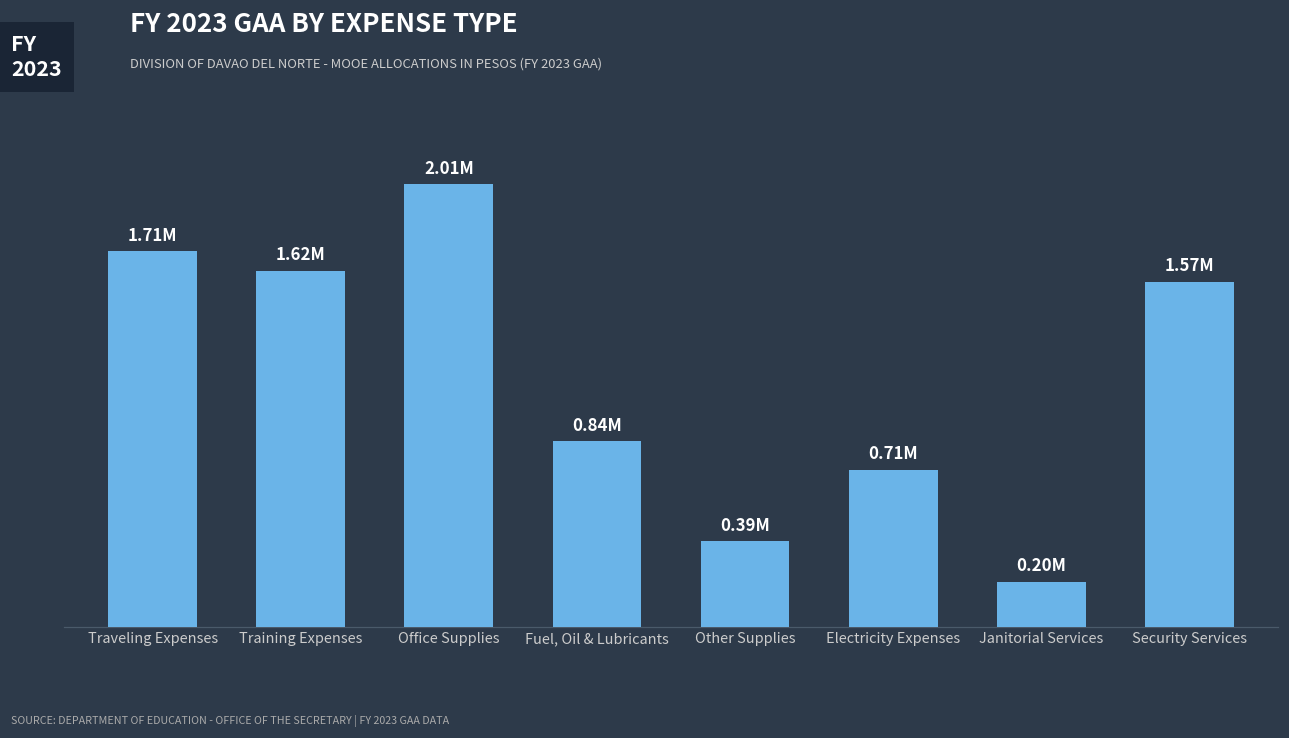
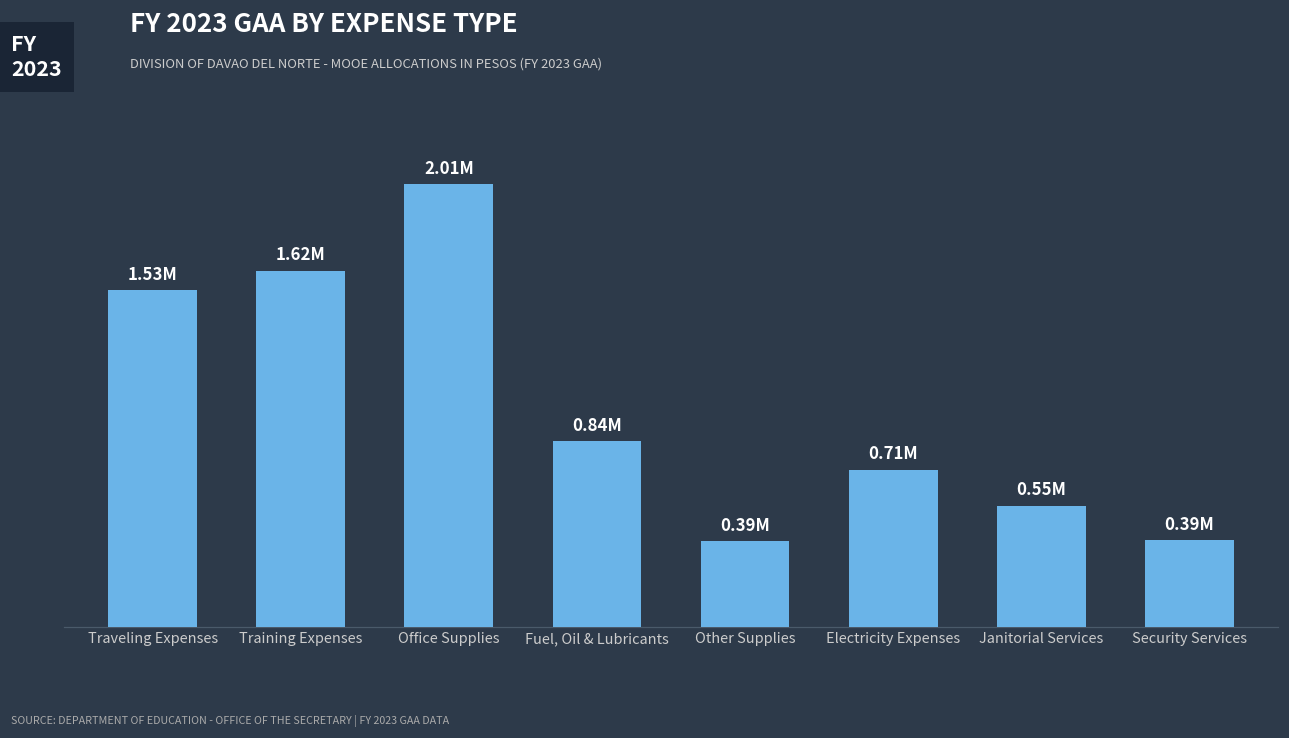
  {
-   "Traveling Expenses": "1.71M",
+   "Traveling Expenses": "1.53M",
    "Training Expenses": "1.62M",
    "Office Supplies": "2.01M",
    "Fuel, Oil & Lubricants": "0.84M",
    "Other Supplies": "0.39M",
    "Electricity Expenses": "0.71M",
-   "Janitorial Services": "0.20M",
-   "Security Services": "1.57M"
+   "Janitorial Services": "0.55M",
+   "Security Services": "0.39M"
  }
